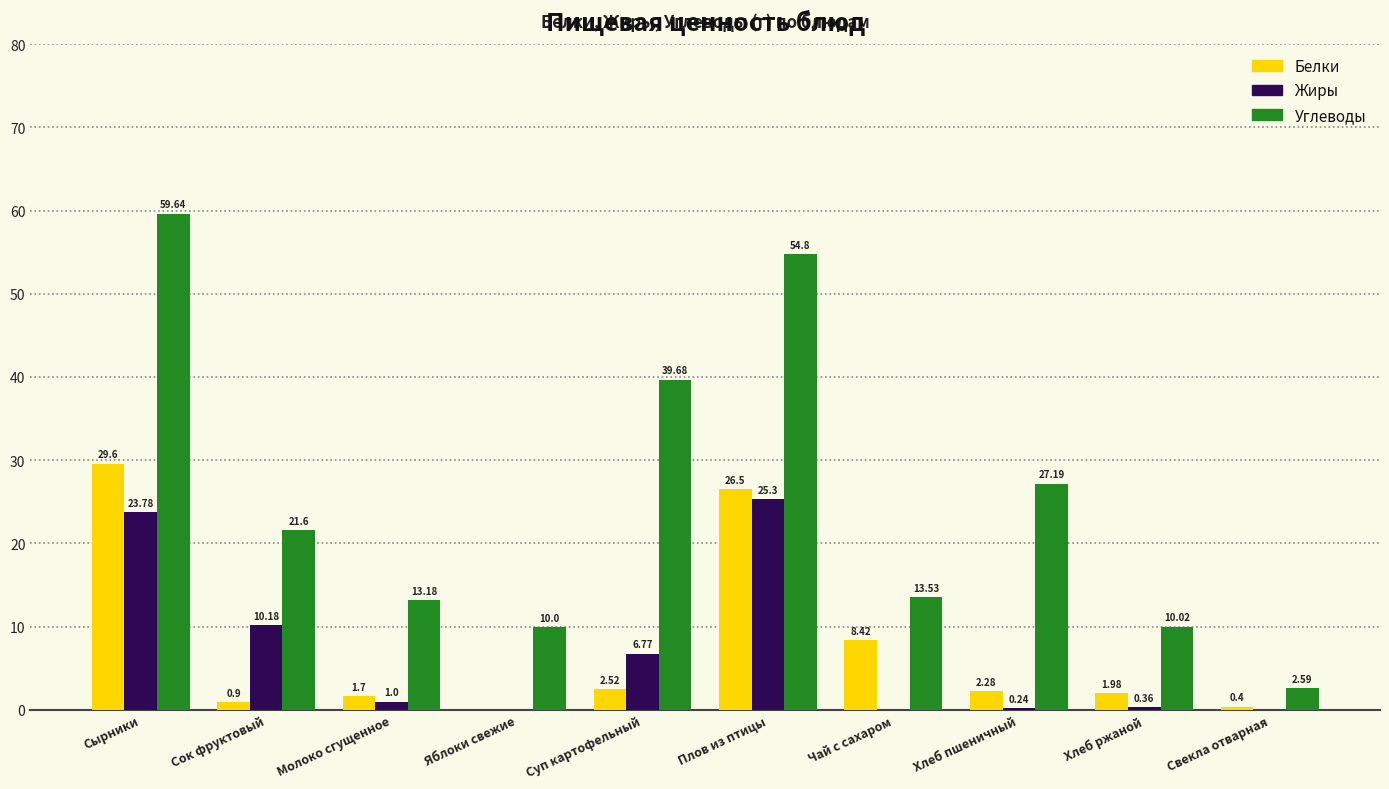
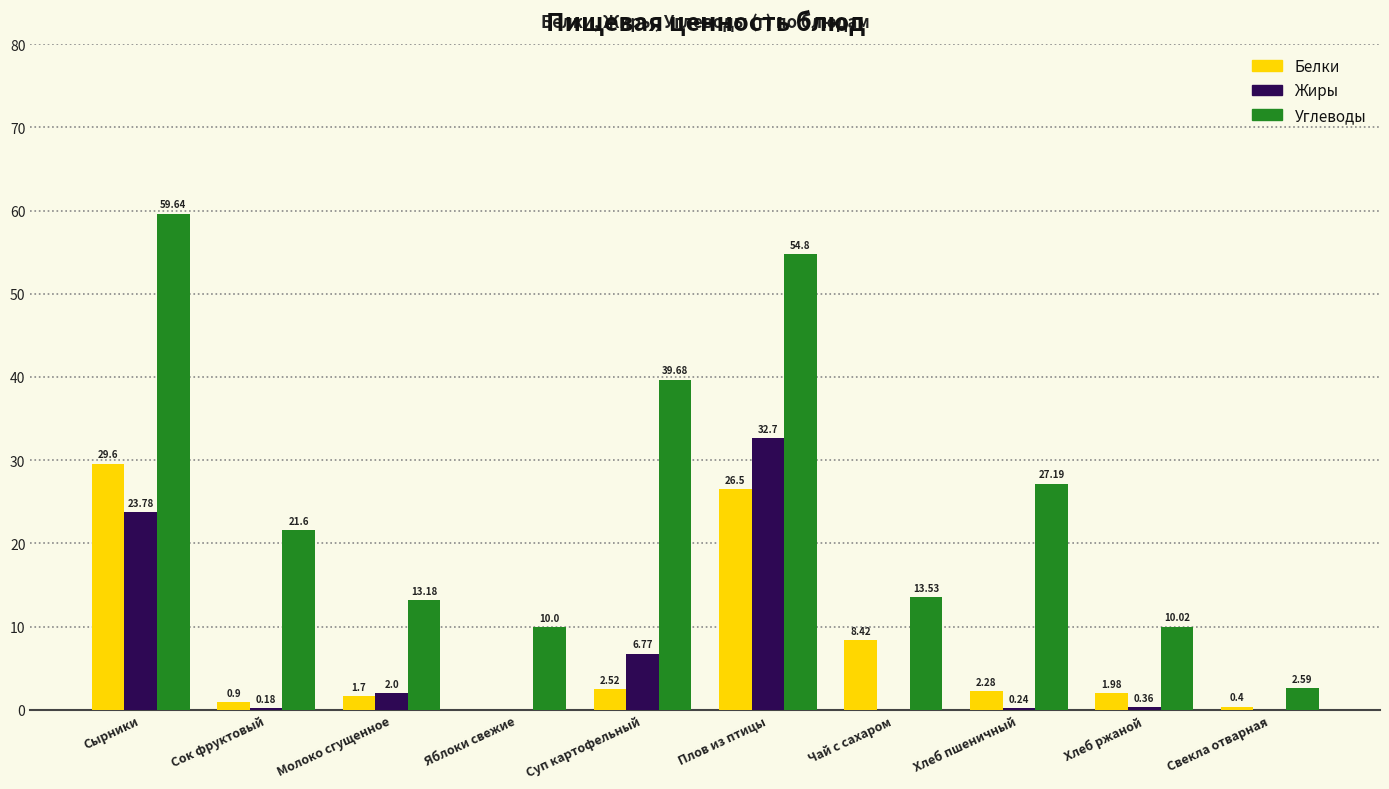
  {
    "Белки": {
      "Сырники": 29.6,
      "Сок фруктовый": 0.9,
      "Молоко сгущенное": 1.7,
      "Суп картофельный": 2.52,
      "Плов из птицы": 26.5,
      "Чай с сахаром": 8.42,
      "Хлеб пшеничный": 2.28,
      "Хлеб ржаной": 1.98,
      "Свекла отварная": 0.4
    },
    "Жиры": {
      "Сырники": 23.78,
-     "Сок фруктовый": 10.18,
-     "Молоко сгущенное": 1.0,
+     "Сок фруктовый": 0.18,
+     "Молоко сгущенное": 2.0,
      "Суп картофельный": 6.77,
-     "Плов из птицы": 25.3,
+     "Плов из птицы": 32.7,
      "Хлеб пшеничный": 0.24,
      "Хлеб ржаной": 0.36
    },
    "Углеводы": {
      "Сырники": 59.64,
      "Сок фруктовый": 21.6,
      "Молоко сгущенное": 13.18,
      "Яблоки свежие": 10.0,
      "Суп картофельный": 39.68,
      "Плов из птицы": 54.8,
      "Чай с сахаром": 13.53,
      "Хлеб пшеничный": 27.19,
      "Хлеб ржаной": 10.02,
      "Свекла отварная": 2.59
    }
  }
